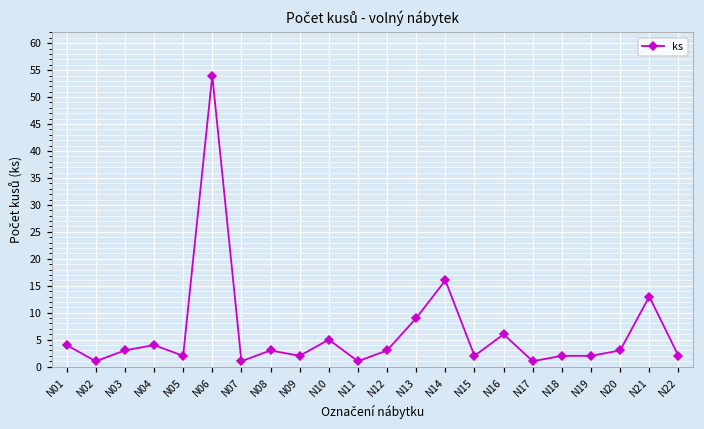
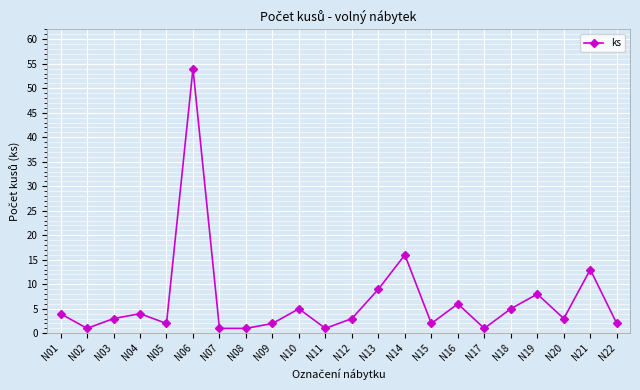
  {
    "N01": 4,
    "N02": 1,
    "N03": 3,
    "N04": 4,
    "N05": 2,
    "N06": 54,
    "N07": 1,
-   "N08": 3,
+   "N08": 1,
    "N09": 2,
    "N10": 5,
    "N11": 1,
    "N12": 3,
    "N13": 9,
    "N14": 16,
    "N15": 2,
    "N16": 6,
    "N17": 1,
-   "N18": 2,
-   "N19": 2,
+   "N18": 5,
+   "N19": 8,
    "N20": 3,
    "N21": 13,
    "N22": 2
  }
